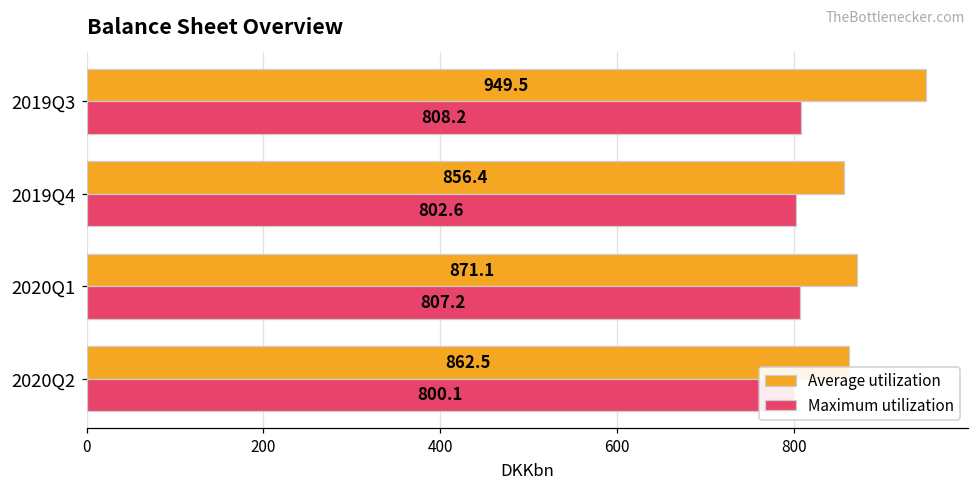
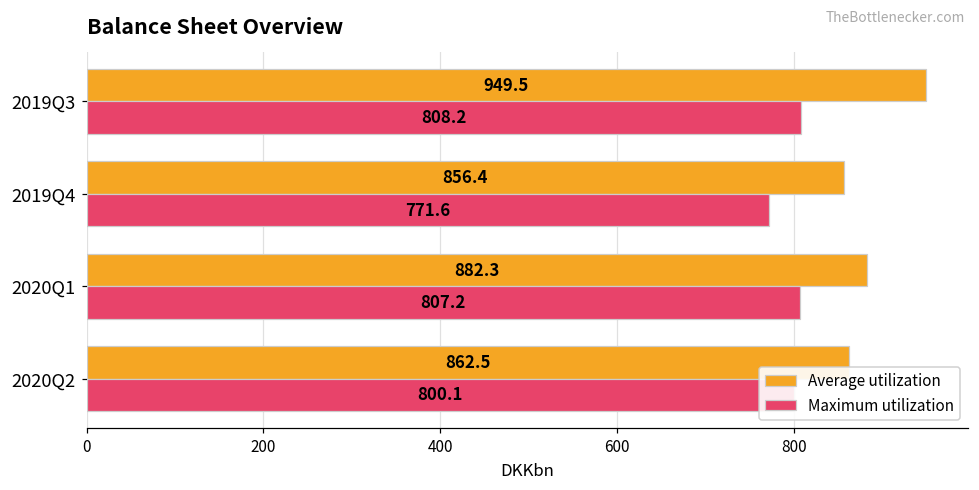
  {
    "Average utilization": {
      "2019Q3": 949.5,
      "2019Q4": 856.4,
-     "2020Q1": 871.1,
+     "2020Q1": 882.3,
      "2020Q2": 862.5
    },
    "Maximum utilization": {
      "2019Q3": 808.2,
-     "2019Q4": 802.6,
+     "2019Q4": 771.6,
      "2020Q1": 807.2
    }
  }
